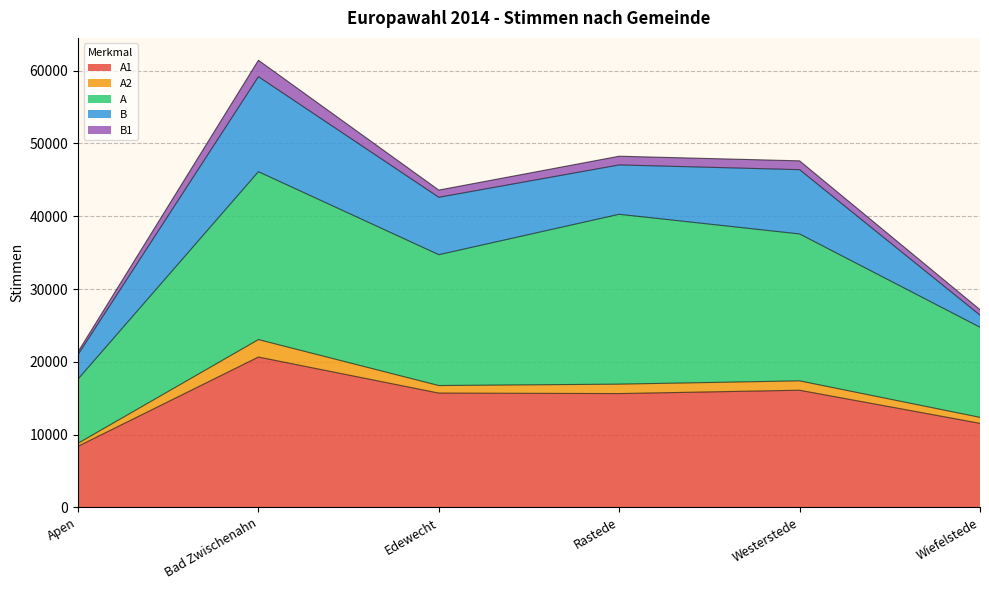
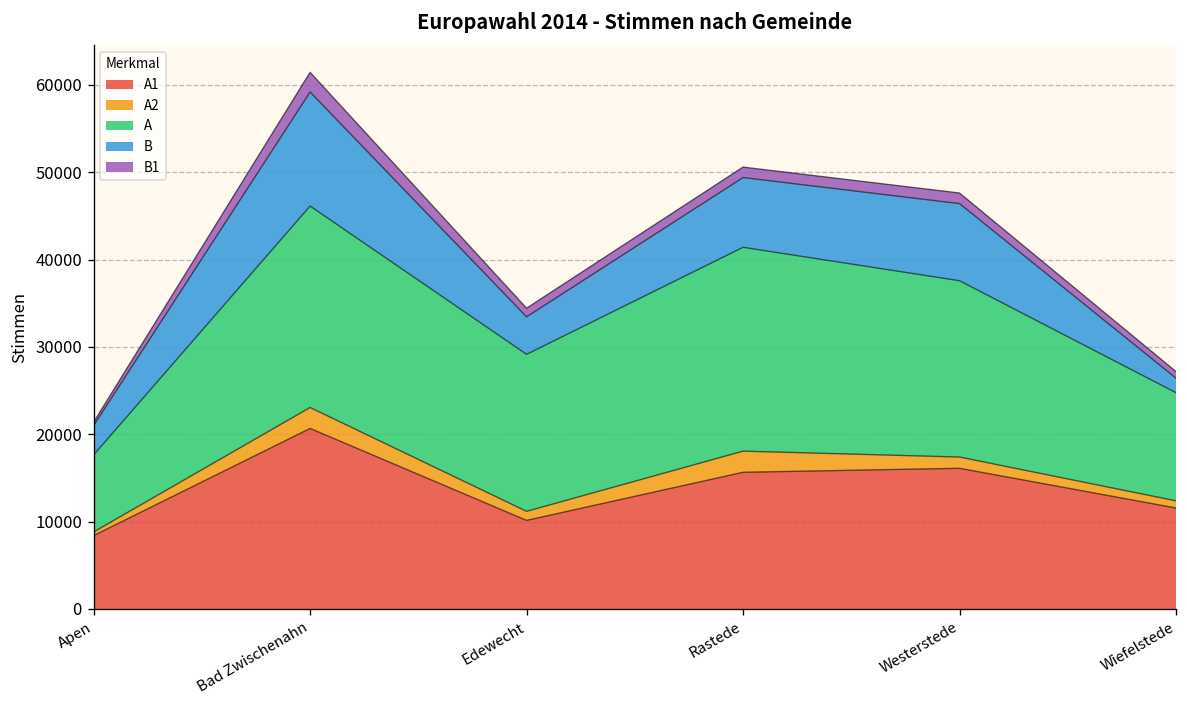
  {
    "A1": {
      "Apen": 8000,
      "Bad Zwischenahn": 21000,
-     "Edewecht": 16000,
+     "Edewecht": 10000,
      "Rastede": 16000,
      "Westerstede": 16000,
      "Wiefelstede": 12000
    },
    "A2": {
      "Apen": 0,
      "Bad Zwischenahn": 2000,
      "Edewecht": 1000,
-     "Rastede": 1000,
+     "Rastede": 2000,
      "Westerstede": 1000,
      "Wiefelstede": 1000
    },
    "A": {
      "Apen": 9000,
      "Bad Zwischenahn": 23000,
      "Edewecht": 18000,
      "Rastede": 23000,
      "Westerstede": 20000,
      "Wiefelstede": 12000
    },
    "B": {
      "Apen": 3000,
      "Bad Zwischenahn": 13000,
-     "Edewecht": 8000,
-     "Rastede": 7000,
+     "Edewecht": 4000,
+     "Rastede": 8000,
      "Westerstede": 9000,
      "Wiefelstede": 2000
    },
    "B1": {
      "Apen": 0,
      "Bad Zwischenahn": 2000,
      "Edewecht": 1000,
      "Rastede": 1000,
      "Westerstede": 1000,
      "Wiefelstede": 1000
    }
  }
